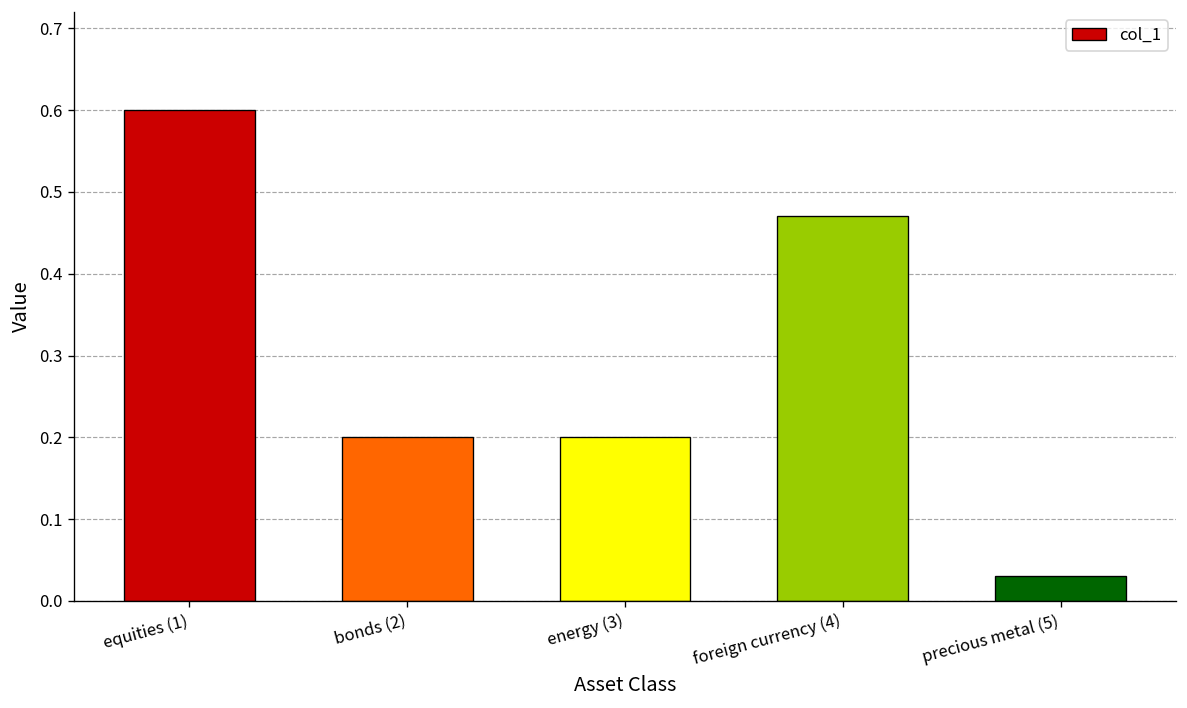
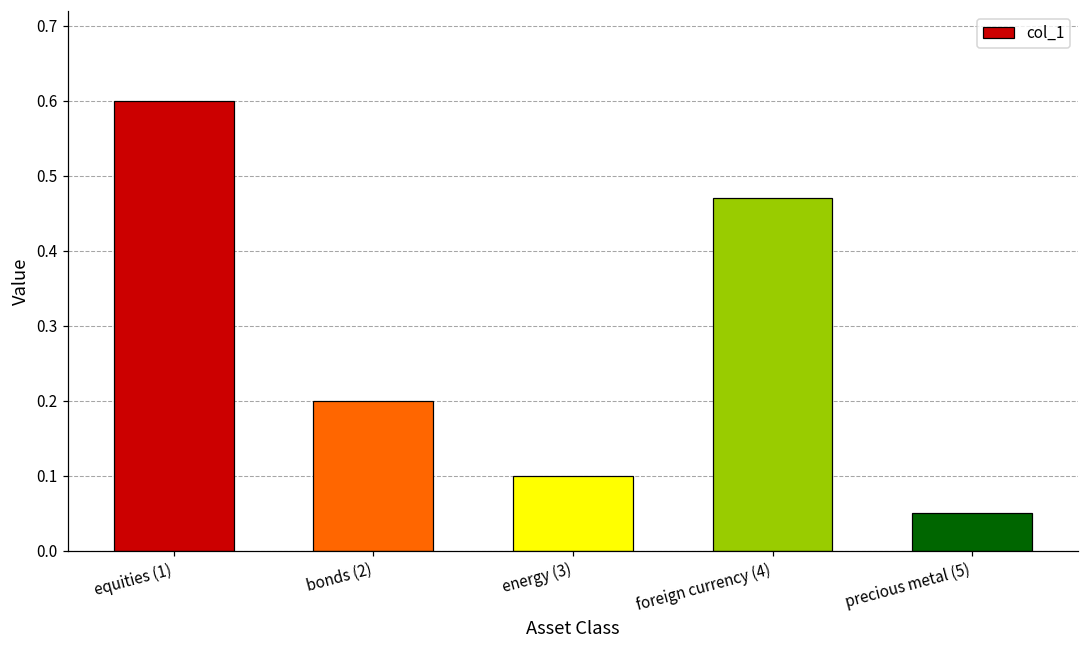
  {
    "equities (1)": 0.60,
    "bonds (2)": 0.20,
-   "energy (3)": 0.2,
+   "energy (3)": 0.1,
    "foreign currency (4)": 0.47,
-   "precious metal (5)": 0.03
+   "precious metal (5)": 0.05
  }
